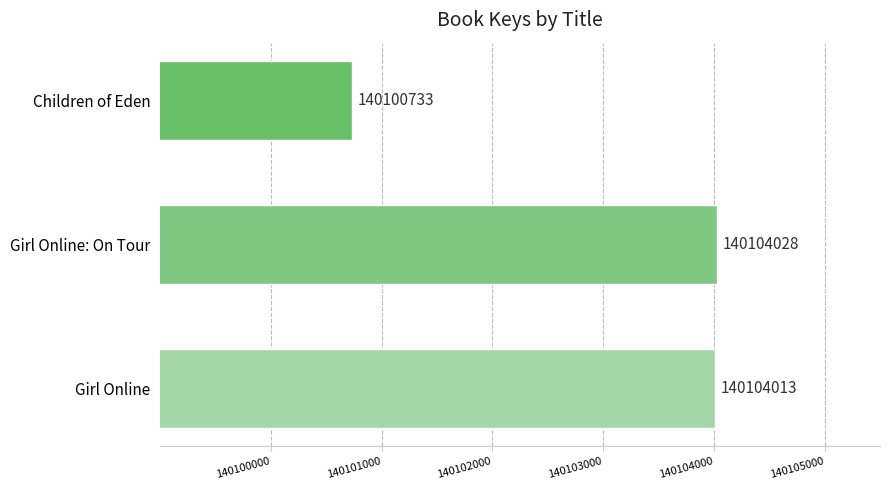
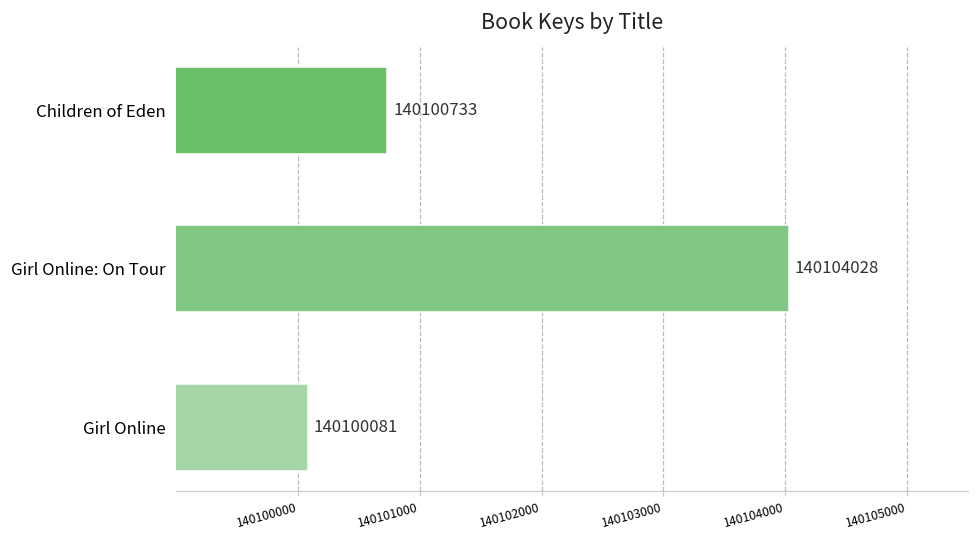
  {
    "Children of Eden": 140100733,
    "Girl Online: On Tour": 140104028,
-   "Girl Online": 140104013
+   "Girl Online": 140100081
  }
